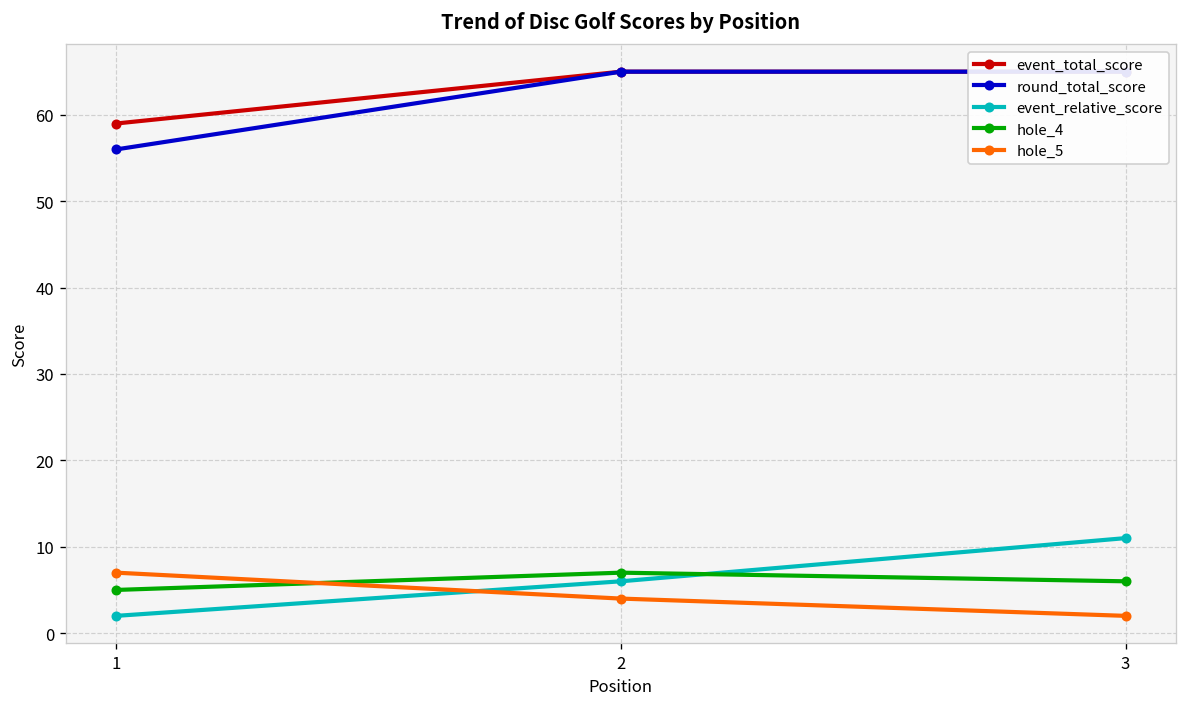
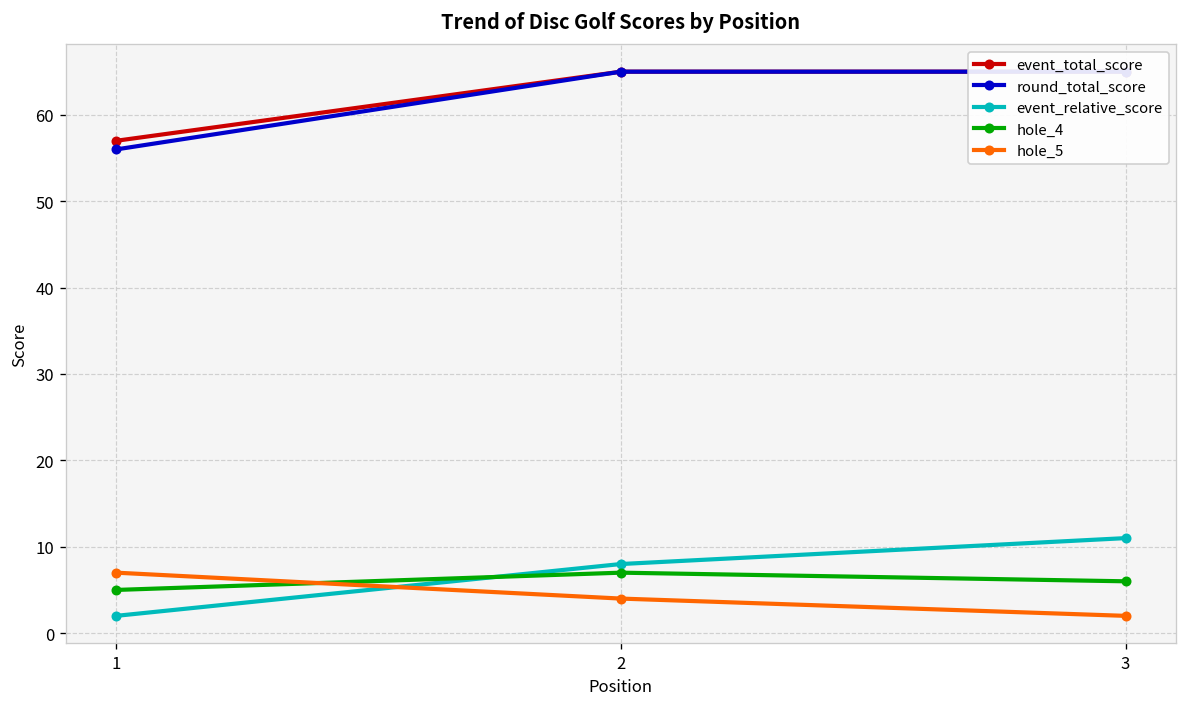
  {
    "event_total_score": {
-     "1": 59
+     "1": 57
    },
    "round_total_score": {
      "1": 56
    },
    "event_relative_score": {
      "1": 2,
-     "2": 6,
+     "2": 8,
      "3": 11
    },
    "hole_4": {
      "1": 5,
      "2": 7,
      "3": 6
    },
    "hole_5": {
      "1": 7,
      "2": 4,
      "3": 2
    }
  }
